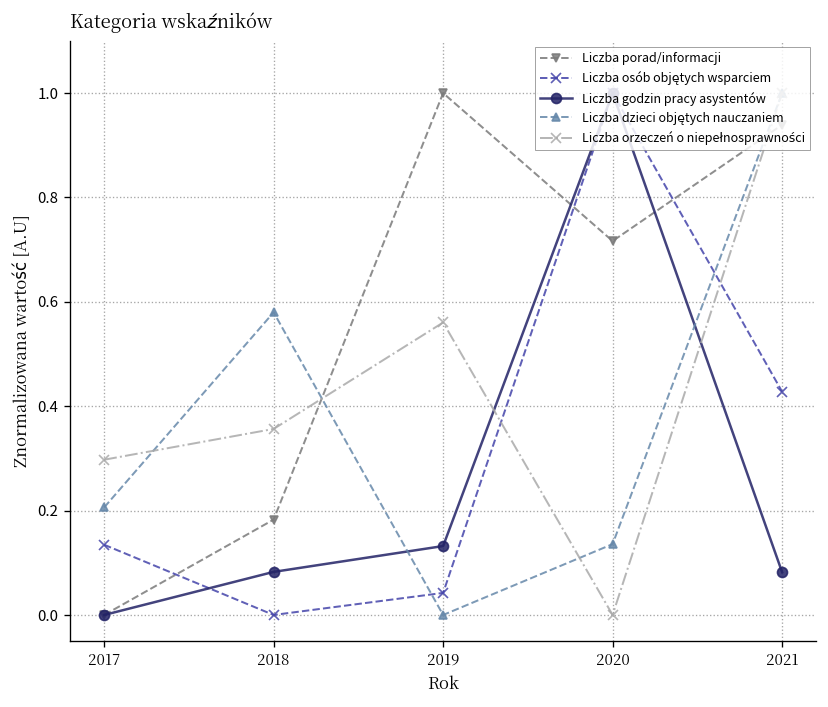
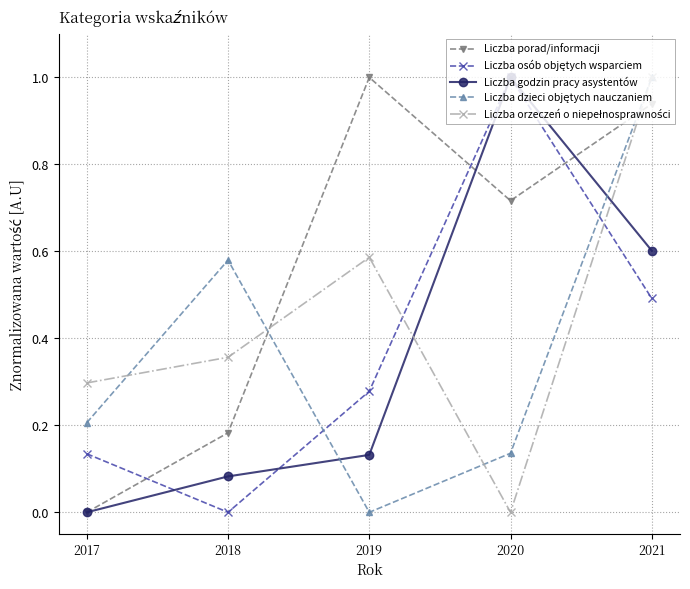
  {
    "Liczba osób objętych wsparciem": {
      "2017": 0.13,
      "2018": 0.00,
-     "2019": 0.04,
-     "2021": 0.43
+     "2019": 0.28,
+     "2021": 0.49
    },
    "Liczba godzin pracy asystentów": {
      "2018": 0.08,
      "2019": 0.13,
-     "2021": 0.08
+     "2021": 0.60
    },
    "Liczba orzeczeń o niepełnosprawności": {
      "2017": 0.30,
      "2018": 0.36,
-     "2019": 0.56,
+     "2019": 0.59,
      "2020": 0.00
    }
  }
